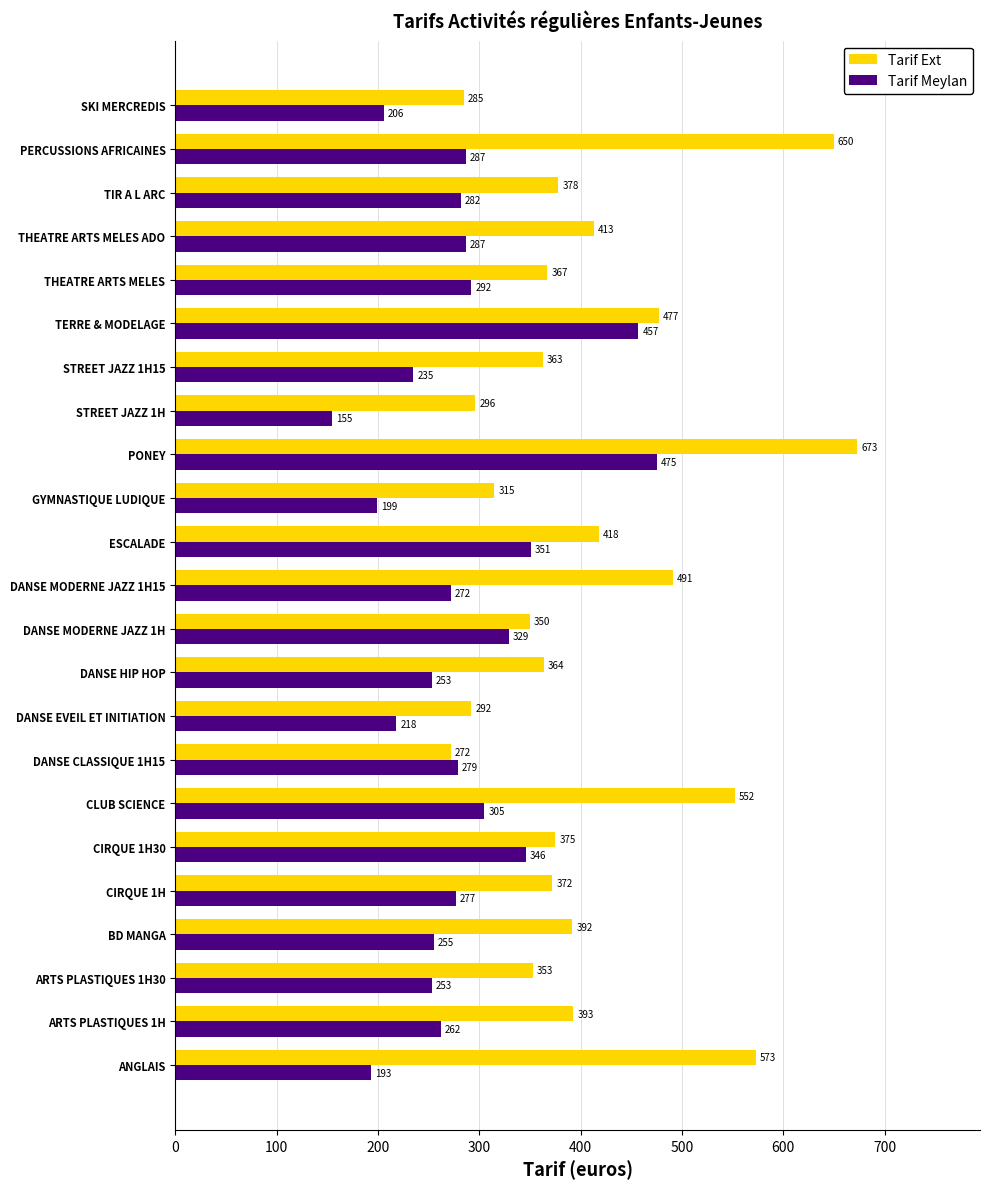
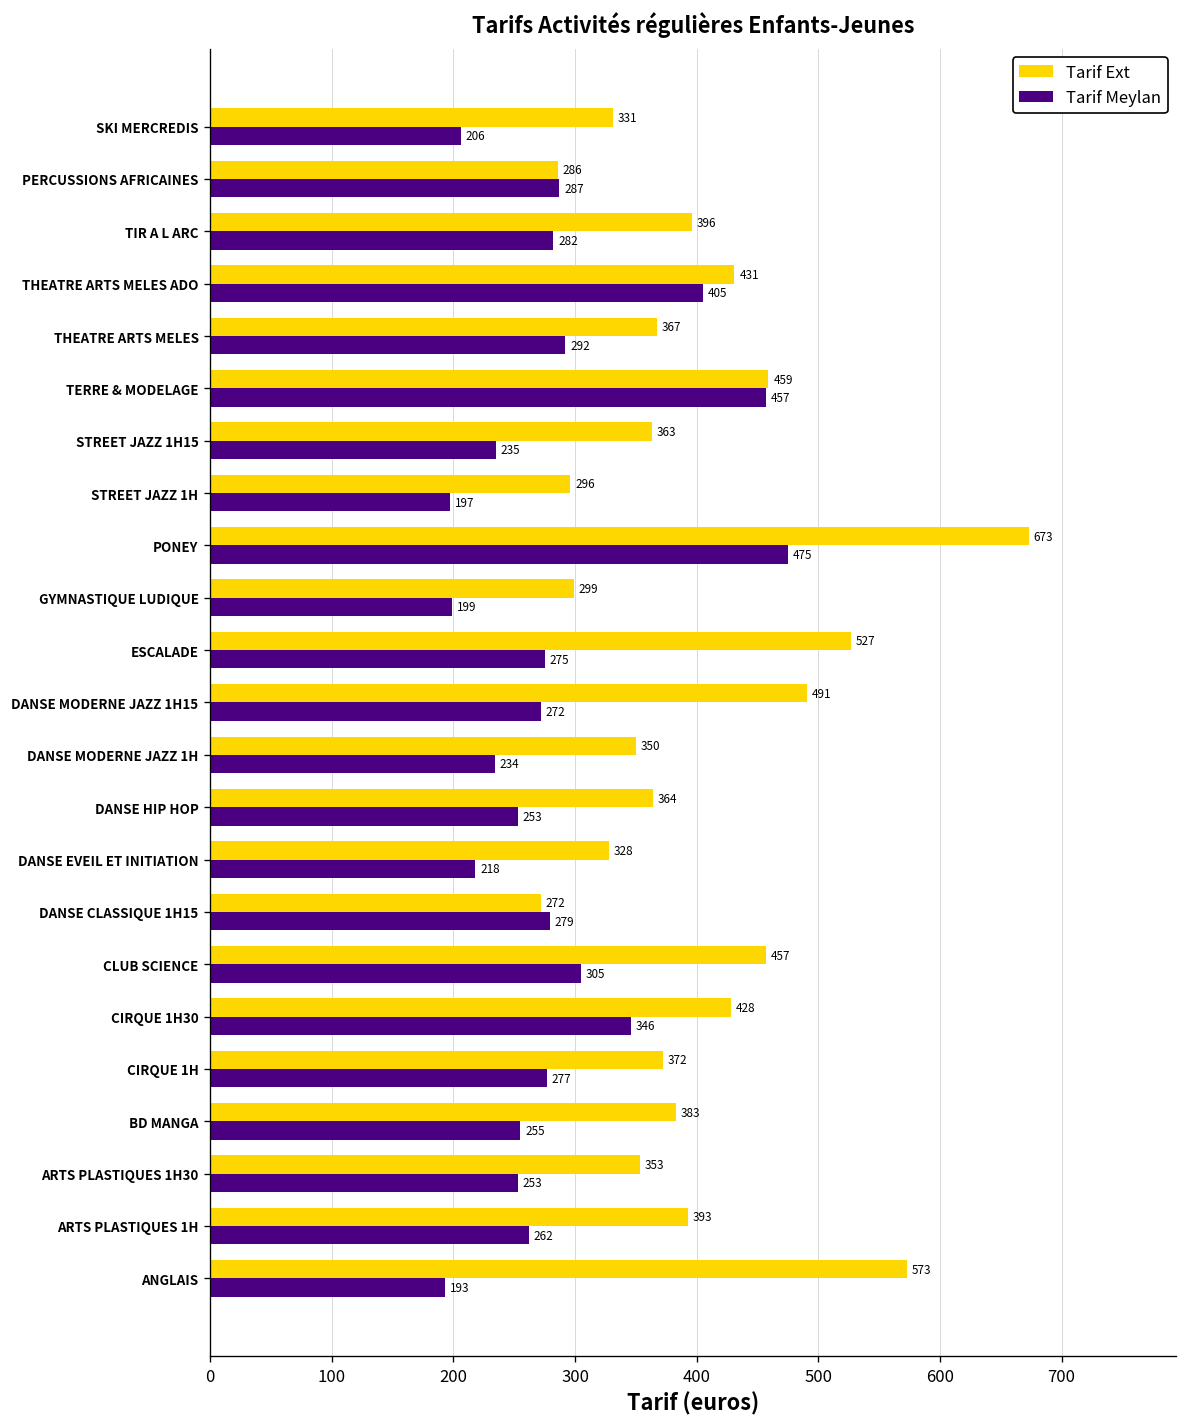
  {
    "Tarif Ext": {
-     "SKI MERCREDIS": 285,
-     "PERCUSSIONS AFRICAINES": 650,
-     "TIR A L ARC": 378,
-     "THEATRE ARTS MELES ADO": 413,
+     "SKI MERCREDIS": 331,
+     "PERCUSSIONS AFRICAINES": 286,
+     "TIR A L ARC": 396,
+     "THEATRE ARTS MELES ADO": 431,
      "THEATRE ARTS MELES": 367,
-     "TERRE & MODELAGE": 477,
+     "TERRE & MODELAGE": 459,
      "STREET JAZZ 1H15": 363,
      "STREET JAZZ 1H": 296,
      "PONEY": 673,
-     "GYMNASTIQUE LUDIQUE": 315,
-     "ESCALADE": 418,
+     "GYMNASTIQUE LUDIQUE": 299,
+     "ESCALADE": 527,
      "DANSE MODERNE JAZZ 1H15": 491,
      "DANSE MODERNE JAZZ 1H": 350,
      "DANSE HIP HOP": 364,
-     "DANSE EVEIL ET INITIATION": 292,
+     "DANSE EVEIL ET INITIATION": 328,
      "DANSE CLASSIQUE 1H15": 272,
-     "CLUB SCIENCE": 552,
-     "CIRQUE 1H30": 375,
+     "CLUB SCIENCE": 457,
+     "CIRQUE 1H30": 428,
      "CIRQUE 1H": 372,
-     "BD MANGA": 392,
+     "BD MANGA": 383,
      "ARTS PLASTIQUES 1H30": 353,
      "ARTS PLASTIQUES 1H": 393,
      "ANGLAIS": 573
    },
    "Tarif Meylan": {
      "SKI MERCREDIS": 206,
      "PERCUSSIONS AFRICAINES": 287,
      "TIR A L ARC": 282,
-     "THEATRE ARTS MELES ADO": 287,
+     "THEATRE ARTS MELES ADO": 405,
      "THEATRE ARTS MELES": 292,
      "TERRE & MODELAGE": 457,
      "STREET JAZZ 1H15": 235,
-     "STREET JAZZ 1H": 155,
+     "STREET JAZZ 1H": 197,
      "PONEY": 475,
      "GYMNASTIQUE LUDIQUE": 199,
-     "ESCALADE": 351,
+     "ESCALADE": 275,
      "DANSE MODERNE JAZZ 1H15": 272,
-     "DANSE MODERNE JAZZ 1H": 329,
+     "DANSE MODERNE JAZZ 1H": 234,
      "DANSE HIP HOP": 253,
      "DANSE EVEIL ET INITIATION": 218,
      "DANSE CLASSIQUE 1H15": 279,
      "CLUB SCIENCE": 305,
      "CIRQUE 1H30": 346,
      "CIRQUE 1H": 277,
      "BD MANGA": 255,
      "ARTS PLASTIQUES 1H30": 253,
      "ARTS PLASTIQUES 1H": 262,
      "ANGLAIS": 193
    }
  }
